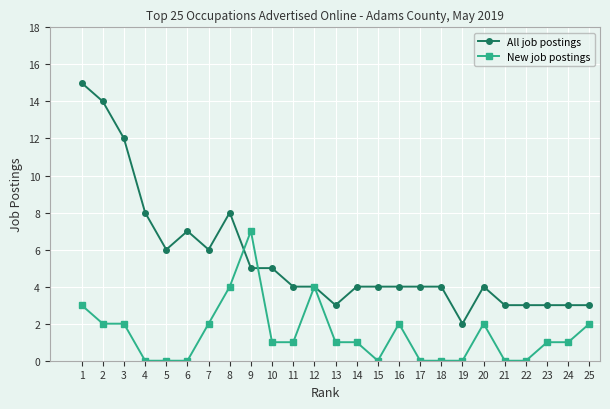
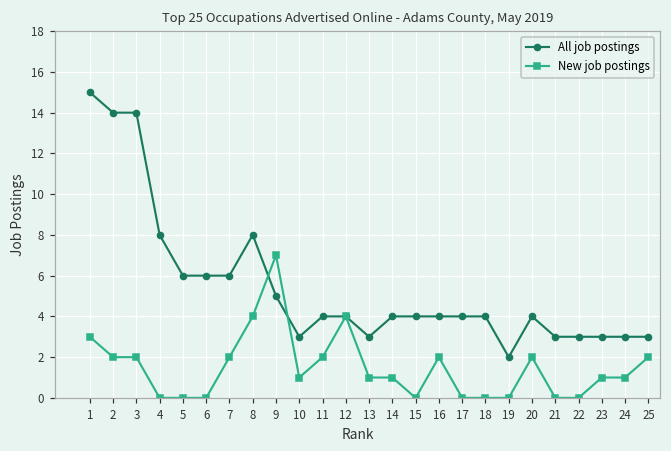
  {
    "All job postings": {
      "1": 15,
      "2": 14,
-     "3": 12,
+     "3": 14,
      "4": 8,
      "5": 6,
-     "6": 7,
+     "6": 6,
      "7": 6,
      "8": 8,
      "9": 5,
-     "10": 5,
+     "10": 3,
      "11": 4,
      "13": 3,
      "14": 4,
      "15": 4,
      "16": 4,
      "17": 4,
      "18": 4,
      "19": 2,
      "20": 4,
      "21": 3,
      "22": 3,
      "23": 3,
      "24": 3,
      "25": 3
    },
    "New job postings": {
      "1": 3,
      "2": 2,
      "3": 2,
      "4": 0,
      "5": 0,
      "6": 0,
      "7": 2,
      "8": 4,
      "9": 7,
      "10": 1,
-     "11": 1,
+     "11": 2,
      "13": 1,
      "14": 1,
      "15": 0,
      "16": 2,
      "17": 0,
      "18": 0,
      "19": 0,
      "20": 2,
      "21": 0,
      "22": 0,
      "23": 1,
      "24": 1,
      "25": 2
    }
  }
